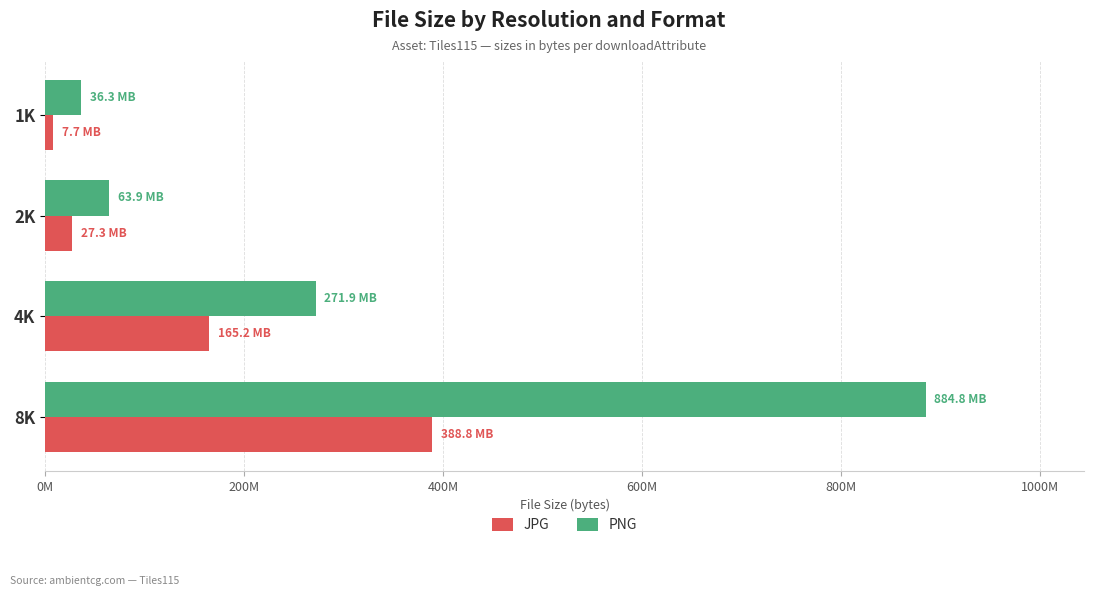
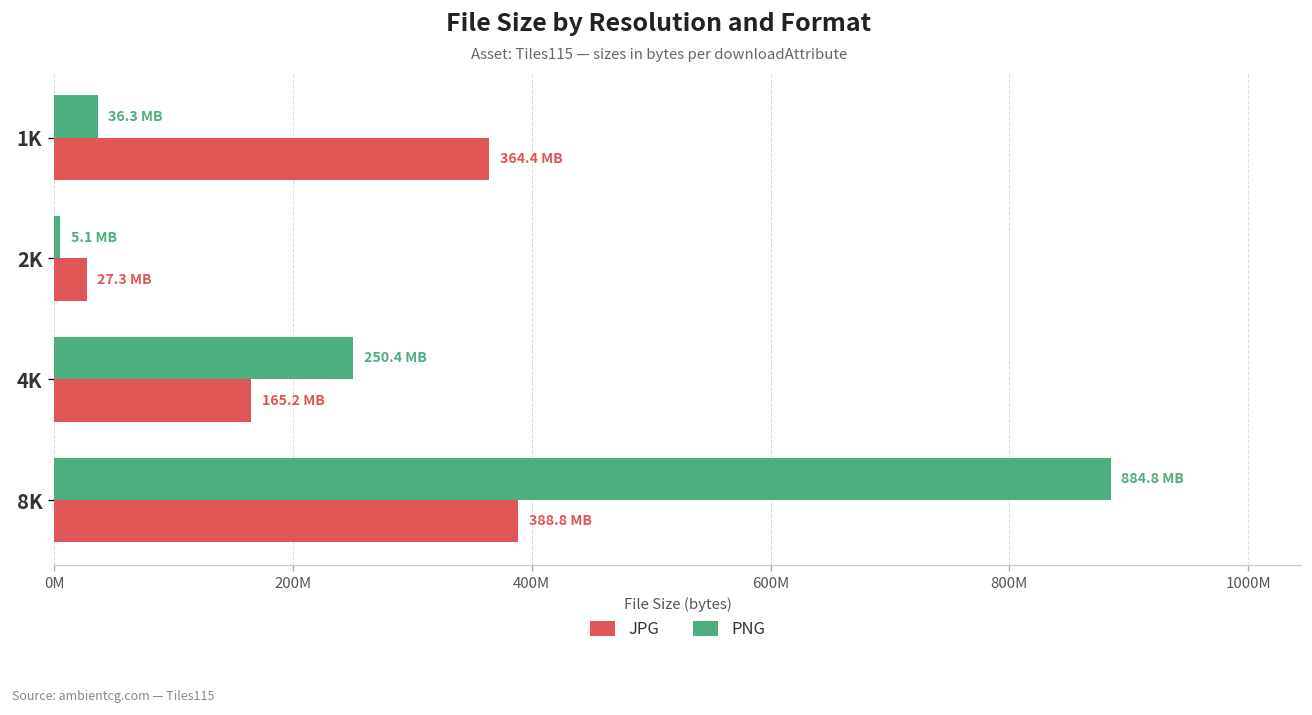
  {
    "JPG": {
-     "1K": 7.7
+     "1K": 364.4
    },
    "PNG": {
-     "2K": 63.9,
-     "4K": 271.9
+     "2K": 5.1,
+     "4K": 250.4
    }
  }
